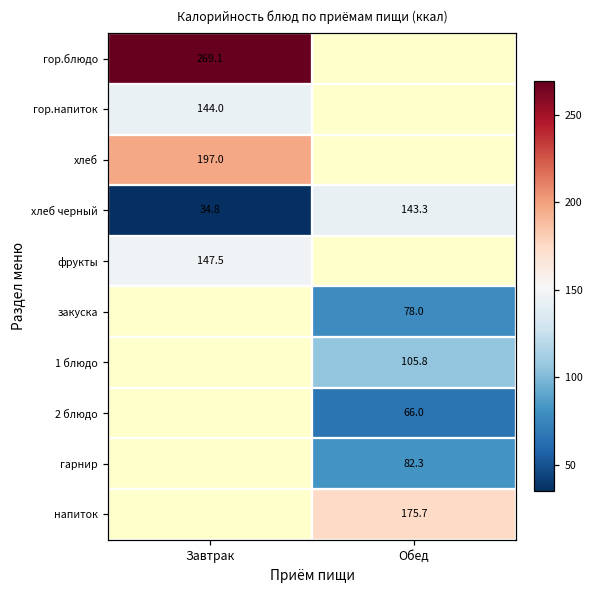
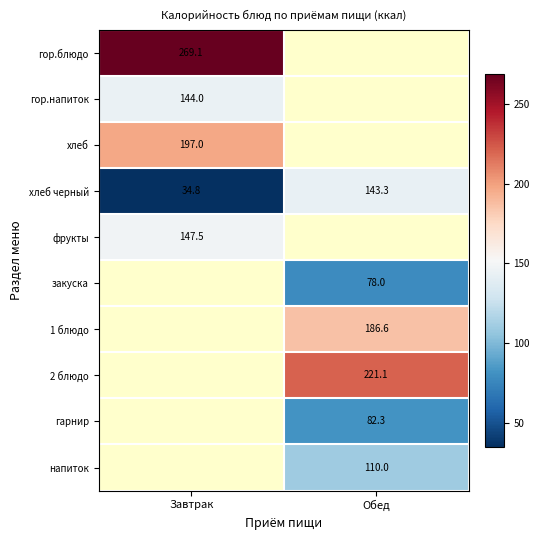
  {
    "гор.блюдо": {
      "Завтрак": 269.1
    },
    "гор.напиток": {
      "Завтрак": 144.0
    },
    "хлеб": {
      "Завтрак": 197.0
    },
    "хлеб черный": {
      "Завтрак": 34.8,
      "Обед": 143.3
    },
    "фрукты": {
      "Завтрак": 147.5
    },
    "закуска": {
      "Обед": 78.0
    },
    "1 блюдо": {
-     "Обед": 105.8
+     "Обед": 186.6
    },
    "2 блюдо": {
-     "Обед": 66.0
+     "Обед": 221.1
    },
    "гарнир": {
      "Обед": 82.3
    },
    "напиток": {
-     "Обед": 175.7
+     "Обед": 110.0
    }
  }
